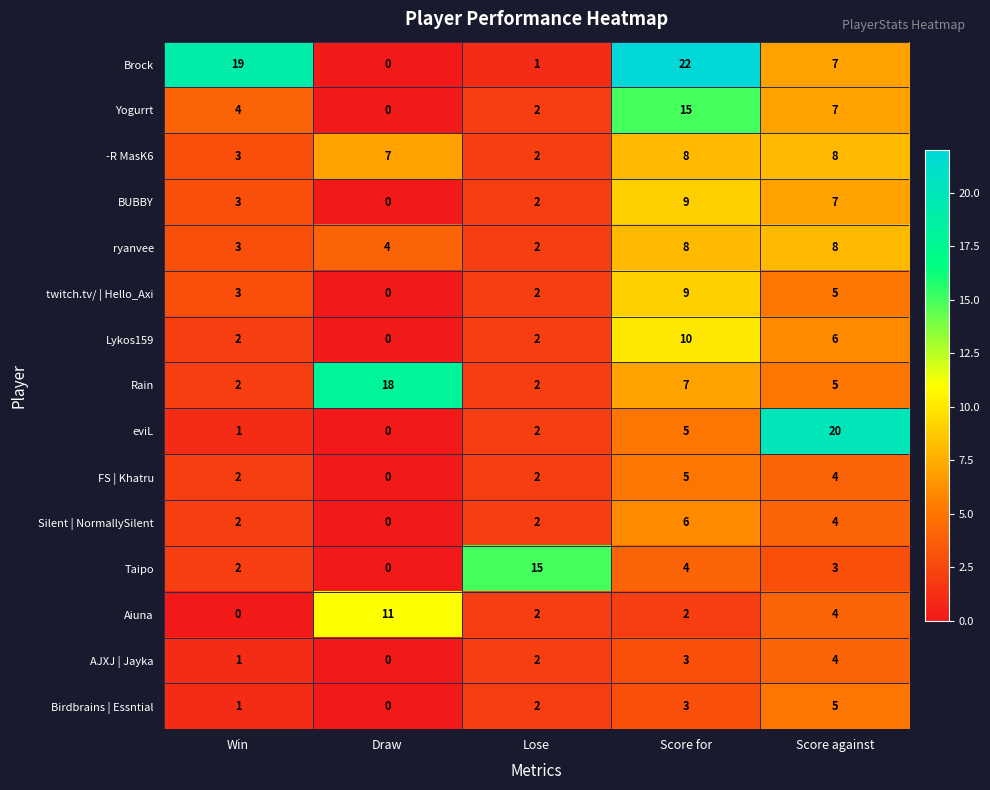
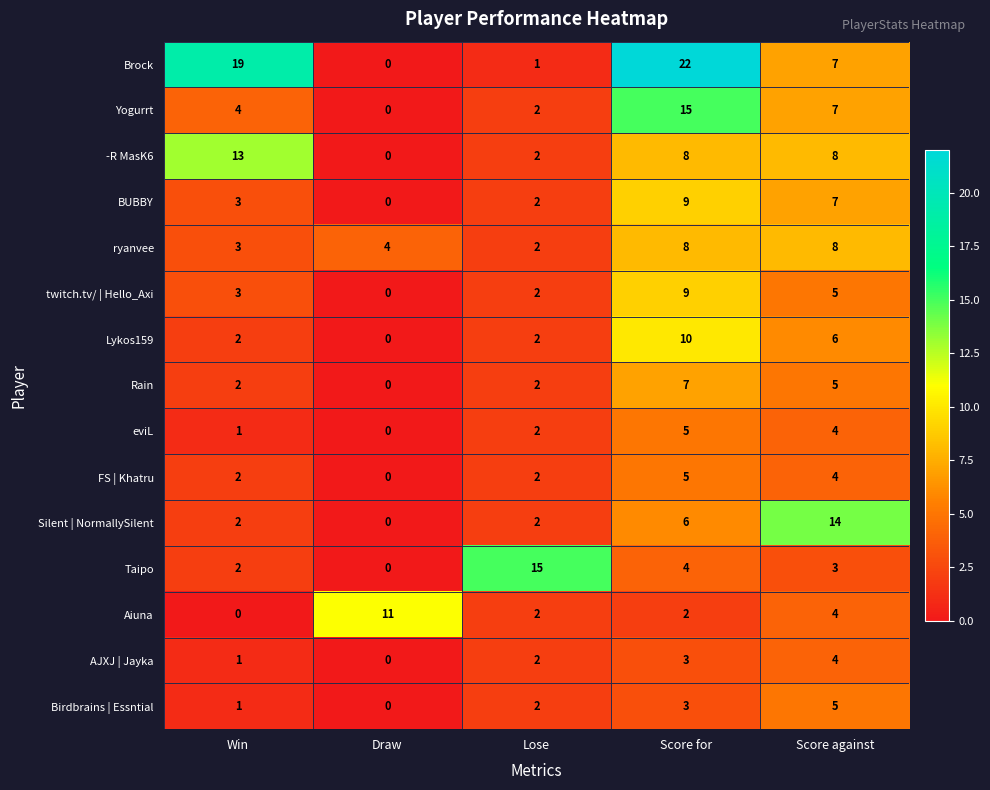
  {
    "Brock": {
      "Win": 19,
      "Draw": 0,
      "Lose": 1,
      "Score for": 22,
      "Score against": 7
    },
    "Yogurrt": {
      "Win": 4,
      "Draw": 0,
      "Lose": 2,
      "Score for": 15,
      "Score against": 7
    },
    "-R MasK6": {
-     "Win": 3,
-     "Draw": 7,
+     "Win": 13,
+     "Draw": 0,
      "Lose": 2,
      "Score for": 8,
      "Score against": 8
    },
    "BUBBY": {
      "Win": 3,
      "Draw": 0,
      "Lose": 2,
      "Score for": 9,
      "Score against": 7
    },
    "ryanvee": {
      "Win": 3,
      "Draw": 4,
      "Lose": 2,
      "Score for": 8,
      "Score against": 8
    },
    "twitch.tv/ | Hello_Axi": {
      "Win": 3,
      "Draw": 0,
      "Lose": 2,
      "Score for": 9,
      "Score against": 5
    },
    "Lykos159": {
      "Win": 2,
      "Draw": 0,
      "Lose": 2,
      "Score for": 10,
      "Score against": 6
    },
    "Rain": {
      "Win": 2,
-     "Draw": 18,
+     "Draw": 0,
      "Lose": 2,
      "Score for": 7,
      "Score against": 5
    },
    "eviL": {
      "Win": 1,
      "Draw": 0,
      "Lose": 2,
      "Score for": 5,
-     "Score against": 20
+     "Score against": 4
    },
    "FS | Khatru": {
      "Win": 2,
      "Draw": 0,
      "Lose": 2,
      "Score for": 5,
      "Score against": 4
    },
    "Silent | NormallySilent": {
      "Win": 2,
      "Draw": 0,
      "Lose": 2,
      "Score for": 6,
-     "Score against": 4
+     "Score against": 14
    },
    "Taipo": {
      "Win": 2,
      "Draw": 0,
      "Lose": 15,
      "Score for": 4,
      "Score against": 3
    },
    "Aiuna": {
      "Win": 0,
      "Draw": 11,
      "Lose": 2,
      "Score for": 2,
      "Score against": 4
    },
    "AJXJ | Jayka": {
      "Win": 1,
      "Draw": 0,
      "Lose": 2,
      "Score for": 3,
      "Score against": 4
    },
    "Birdbrains | Essntial": {
      "Win": 1,
      "Draw": 0,
      "Lose": 2,
      "Score for": 3,
      "Score against": 5
    }
  }
